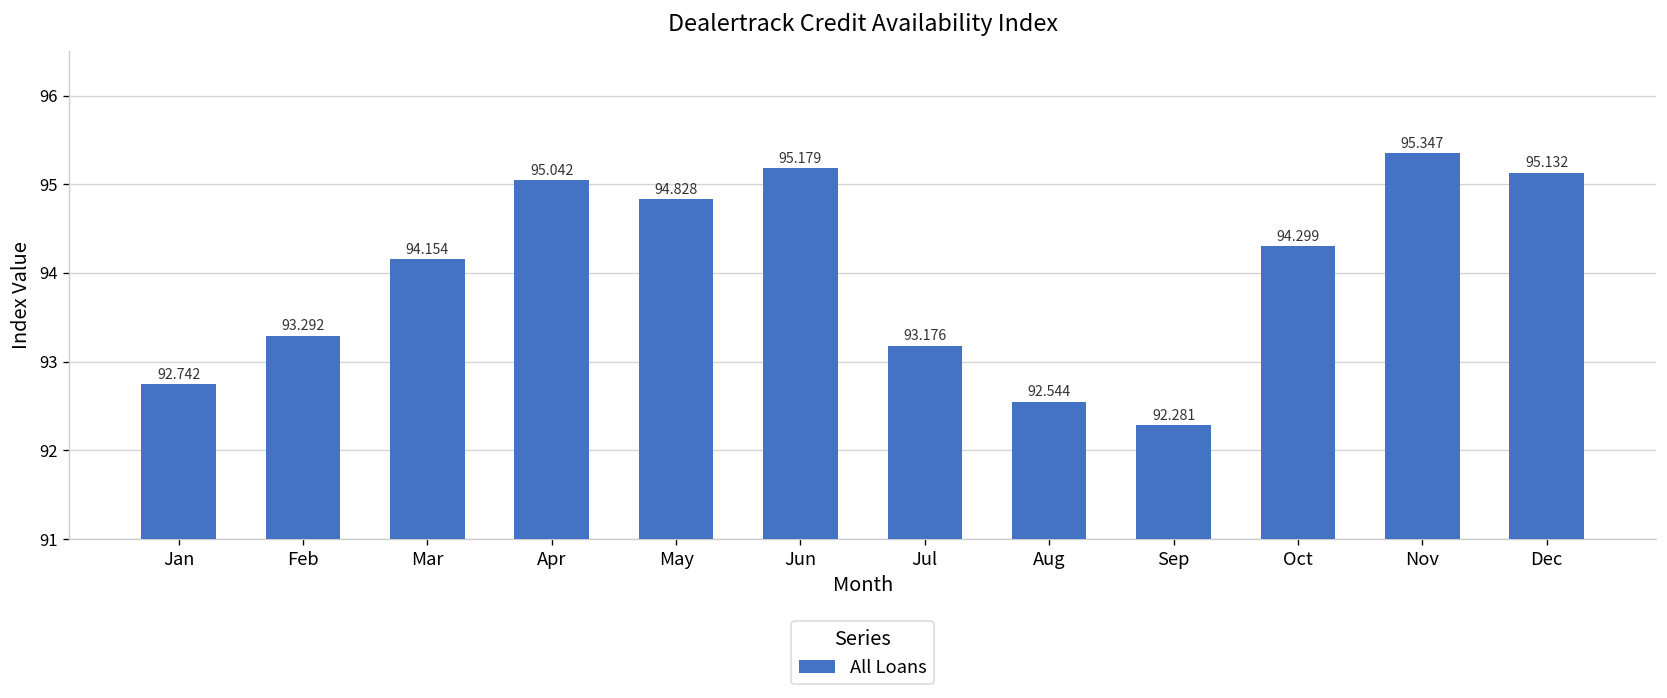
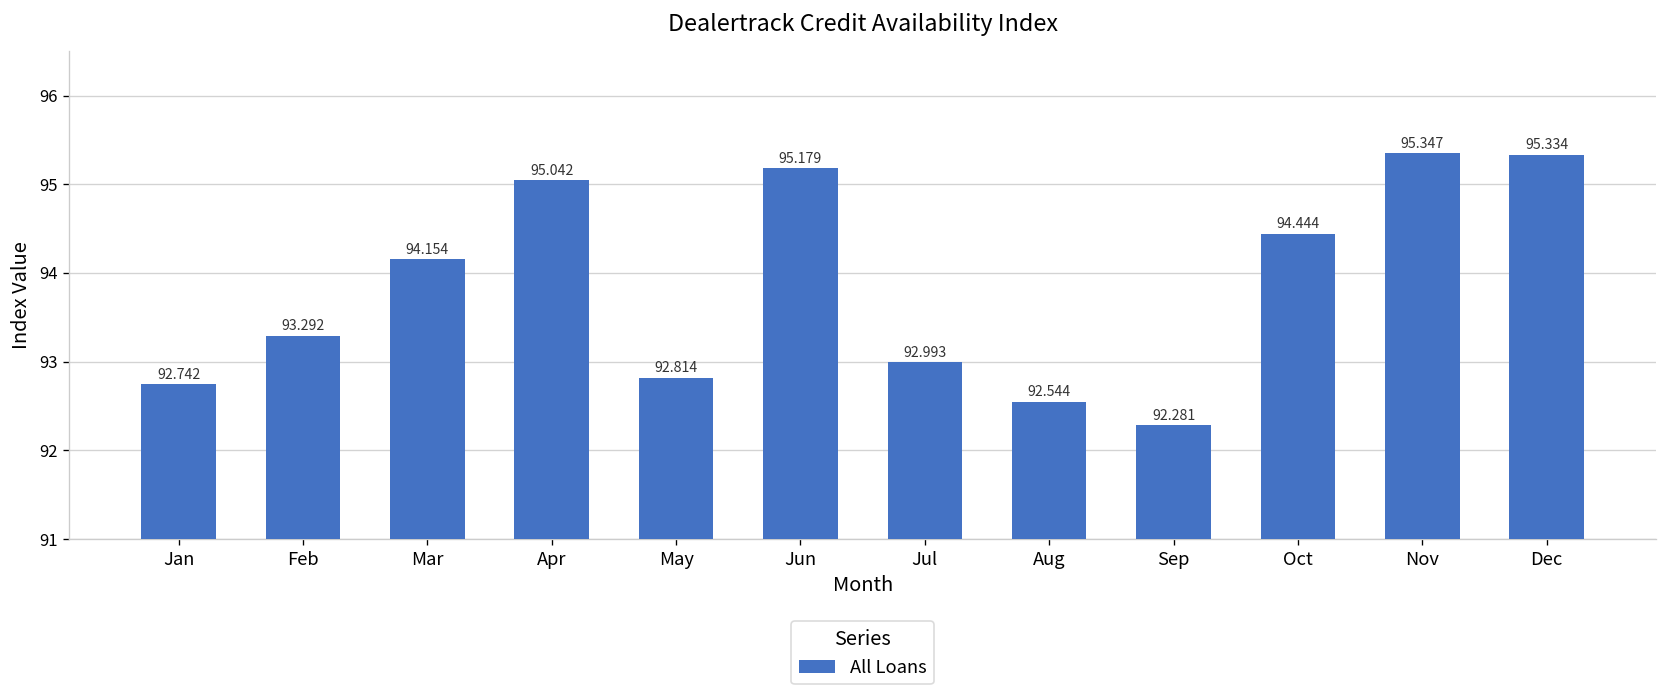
  {
    "Jan": 92.742,
    "Feb": 93.292,
    "Mar": 94.154,
    "Apr": 95.042,
-   "May": 94.828,
+   "May": 92.814,
    "Jun": 95.179,
-   "Jul": 93.176,
+   "Jul": 92.993,
    "Aug": 92.544,
    "Sep": 92.281,
-   "Oct": 94.299,
+   "Oct": 94.444,
    "Nov": 95.347,
-   "Dec": 95.132
+   "Dec": 95.334
  }
